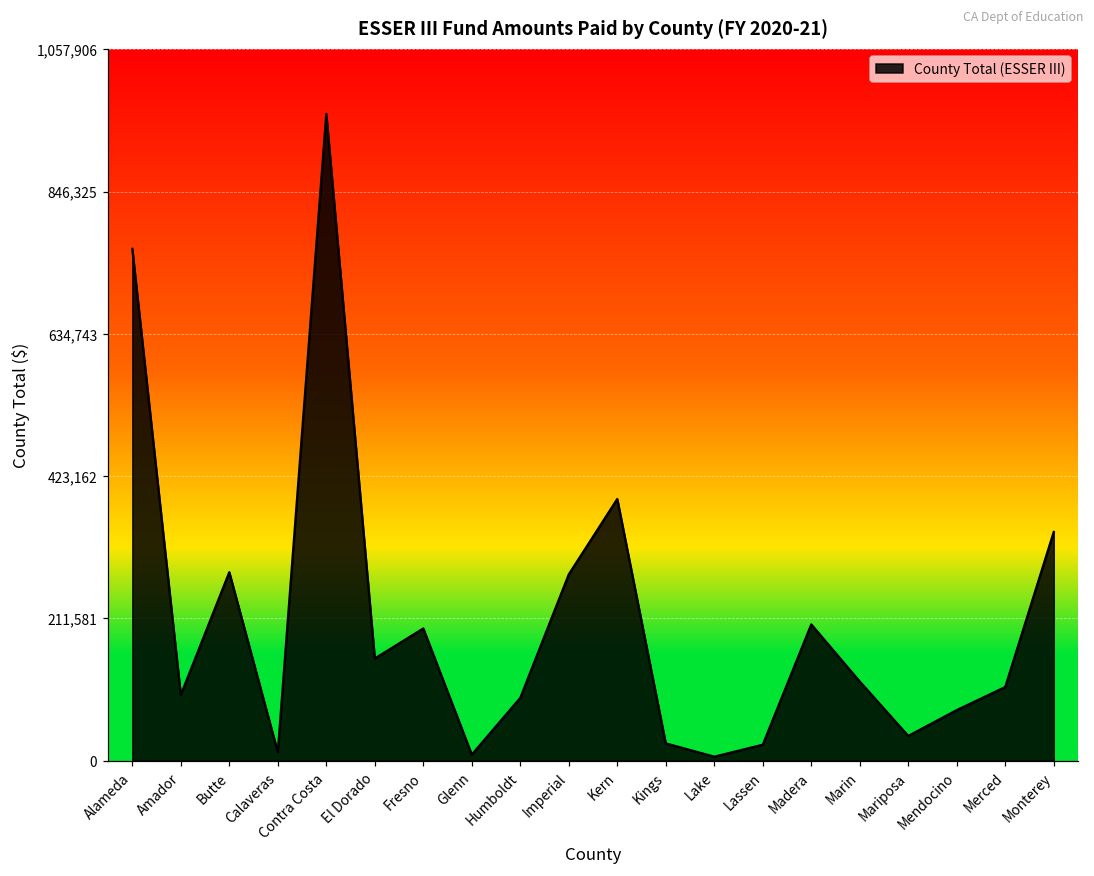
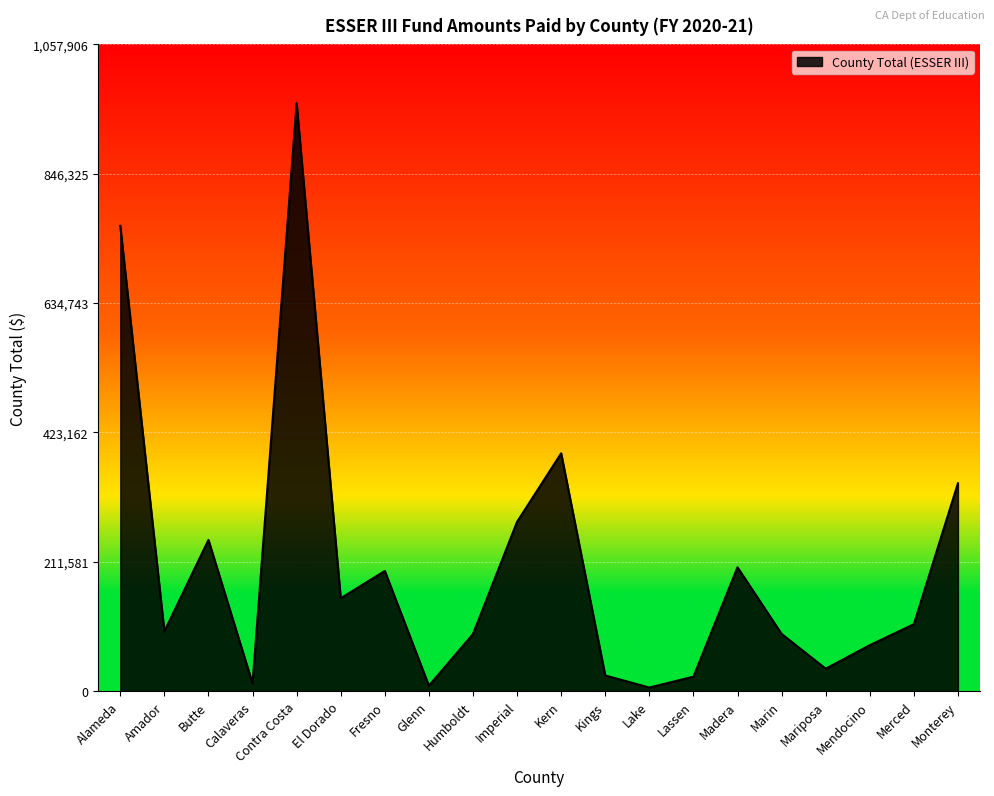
  {
    "Alameda": "760,000",
    "Amador": "100,000",
-   "Butte": "280,000",
+   "Butte": "250,000",
    "Calaveras": "10,000",
    "Contra Costa": "960,000",
    "El Dorado": "150,000",
    "Fresno": "200,000",
    "Glenn": "10,000",
    "Humboldt": "90,000",
    "Imperial": "280,000",
    "Kern": "390,000",
    "Kings": "30,000",
    "Lake": "10,000",
    "Lassen": "20,000",
    "Madera": "200,000",
-   "Marin": "120,000",
+   "Marin": "90,000",
    "Mariposa": "40,000",
    "Mendocino": "80,000",
    "Merced": "110,000",
    "Monterey": "340,000"
  }
